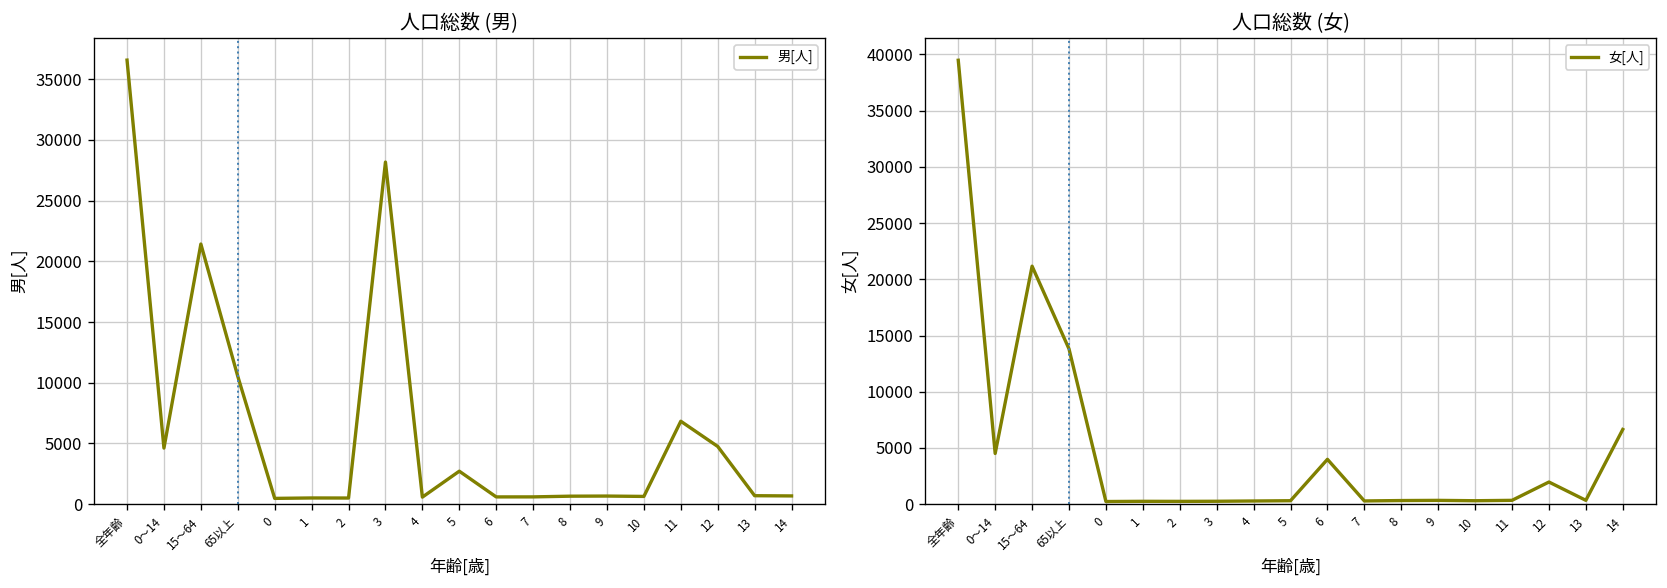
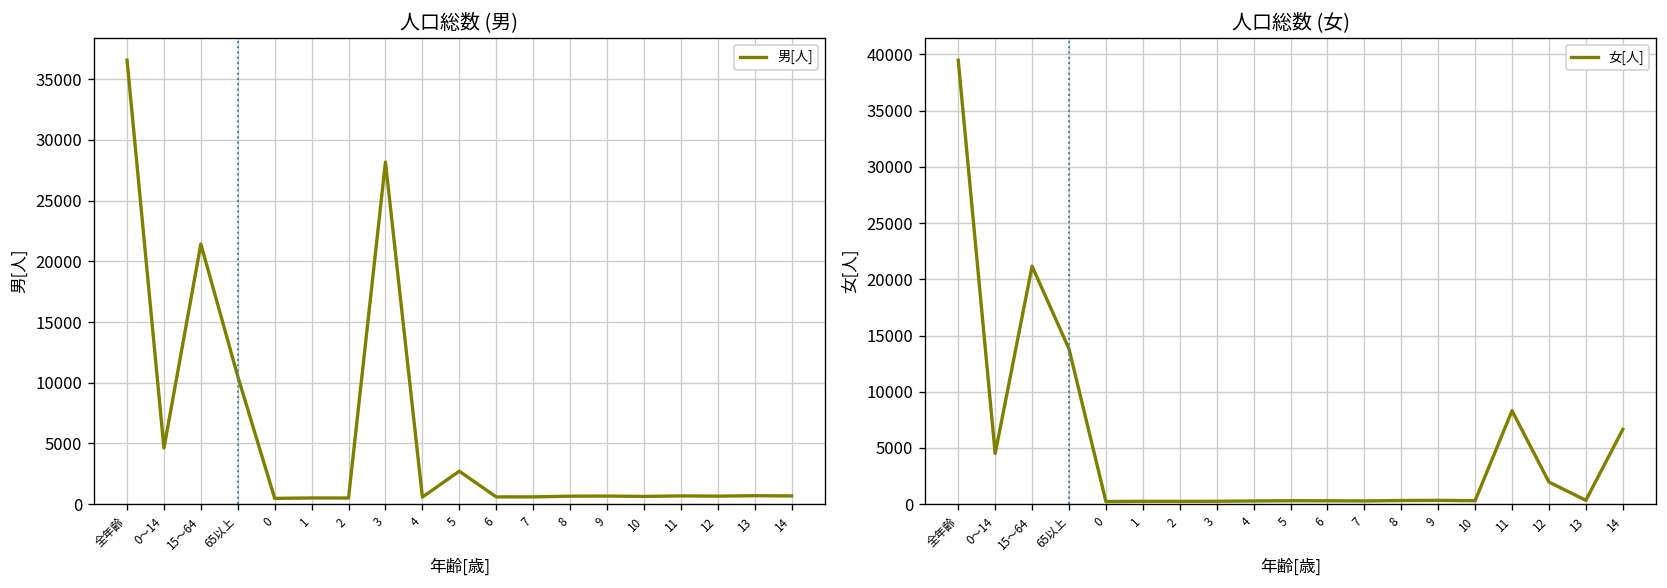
  {
    "人口総数 (男)": {
      "全年齢": 36600,
      "0～14": 4600,
      "15～64": 21400,
      "65以上": 10500,
      "0": 500,
      "1": 500,
      "2": 500,
      "3": 28200,
      "4": 600,
      "5": 2700,
      "6": 600,
      "7": 600,
      "8": 700,
      "9": 700,
      "10": 600,
-     "11": 6800,
-     "12": 4800,
+     "11": 700,
+     "12": 700,
      "13": 700,
      "14": 700
    },
    "人口総数 (女)": {
      "全年齢": 39000,
      "0～14": 5000,
      "15～64": 21000,
      "65以上": 14000,
      "0": 0,
      "1": 0,
      "2": 0,
      "3": 0,
      "4": 0,
      "5": 0,
-     "6": 4000,
+     "6": 0,
      "7": 0,
      "8": 0,
      "9": 0,
      "10": 0,
-     "11": 0,
+     "11": 8000,
      "12": 2000,
      "13": 0,
      "14": 7000
    }
  }
